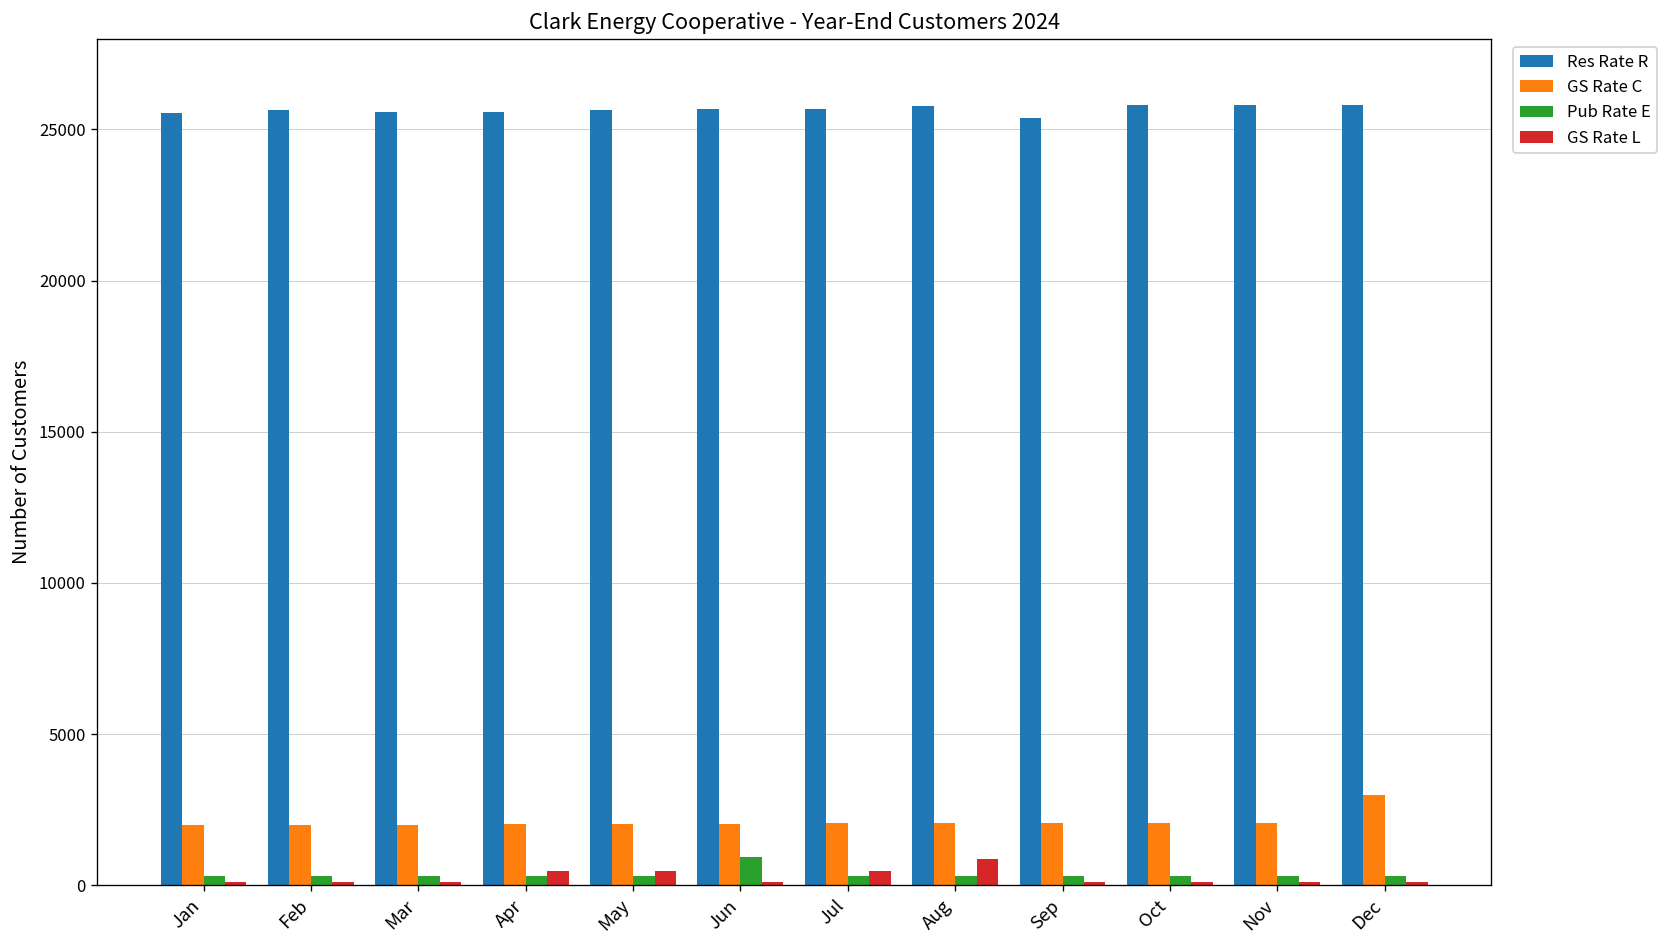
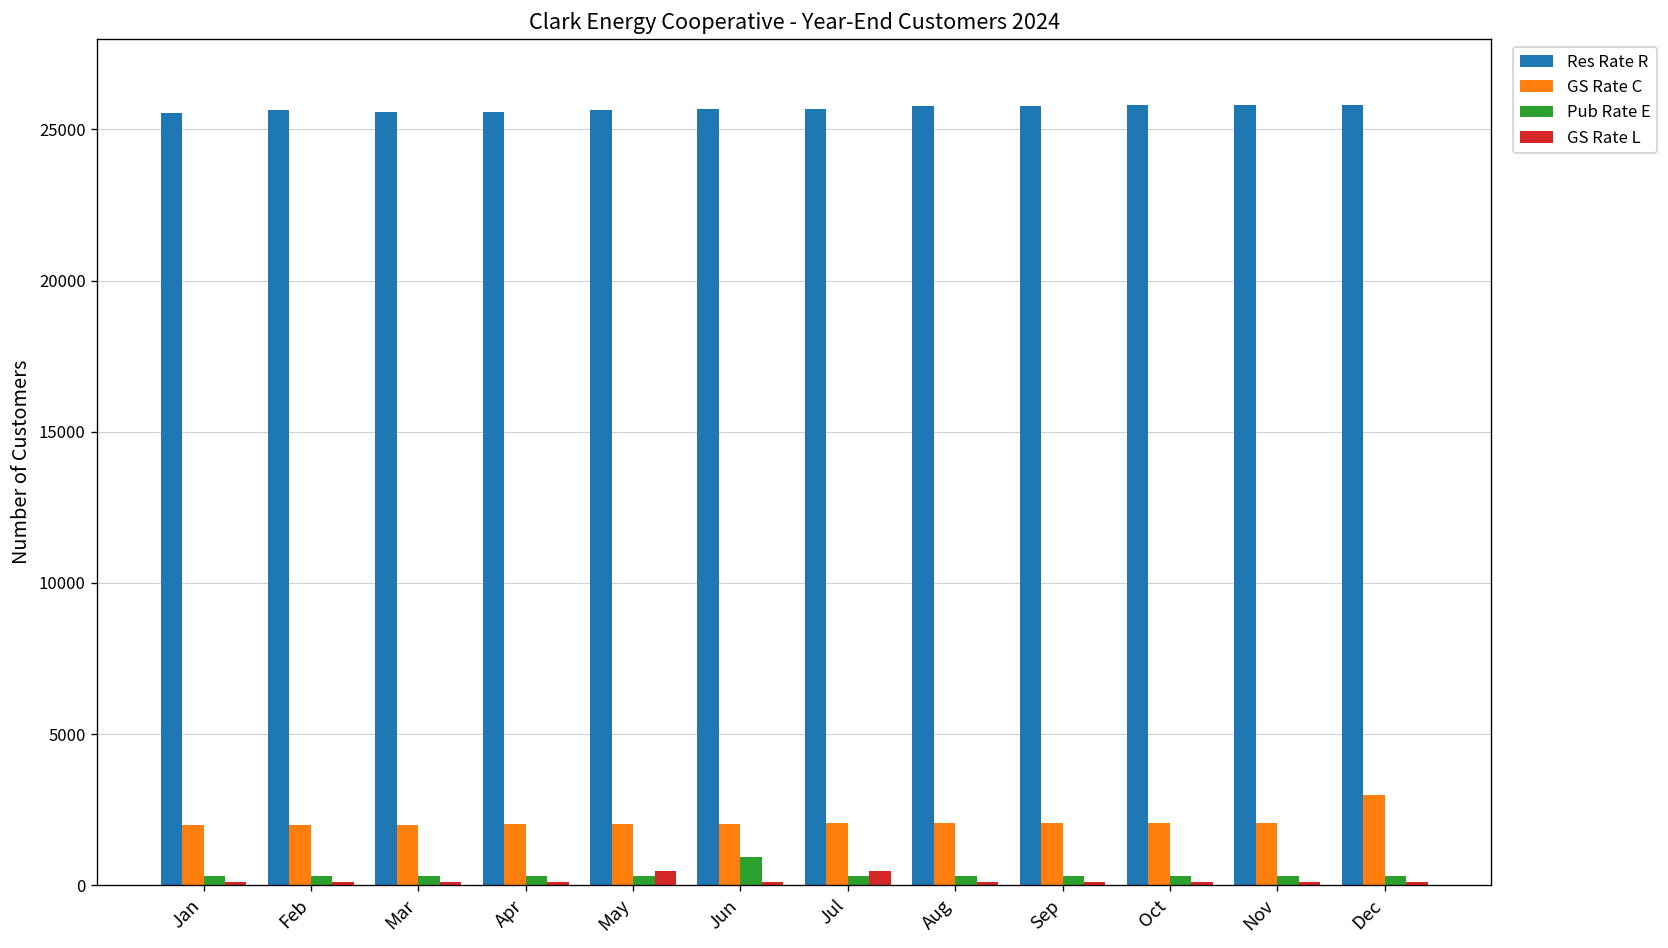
  {
    "Res Rate R": {
      "Jan": 25600,
      "Feb": 25600,
      "Mar": 25600,
      "Apr": 25600,
      "May": 25600,
      "Jun": 25700,
      "Jul": 25700,
      "Aug": 25800,
-     "Sep": 25400,
+     "Sep": 25800,
      "Oct": 25800,
      "Nov": 25800,
      "Dec": 25800
    },
    "GS Rate C": {
      "Jan": 2000,
      "Feb": 2000,
      "Mar": 2000,
      "Apr": 2000,
      "May": 2000,
      "Jun": 2000,
      "Jul": 2100,
      "Aug": 2000,
      "Sep": 2000,
      "Oct": 2100,
      "Nov": 2100,
      "Dec": 3000
    },
    "Pub Rate E": {
      "Jan": 300,
      "Feb": 300,
      "Mar": 300,
      "Apr": 300,
      "May": 300,
      "Jun": 900,
      "Jul": 300,
      "Aug": 300,
      "Sep": 300,
      "Oct": 300,
      "Nov": 300,
      "Dec": 300
    },
    "GS Rate L": {
      "Jan": 100,
      "Feb": 100,
      "Mar": 100,
-     "Apr": 500,
+     "Apr": 100,
      "May": 500,
      "Jun": 100,
      "Jul": 500,
-     "Aug": 900,
+     "Aug": 100,
      "Sep": 100,
      "Oct": 100,
      "Nov": 100,
      "Dec": 100
    }
  }
